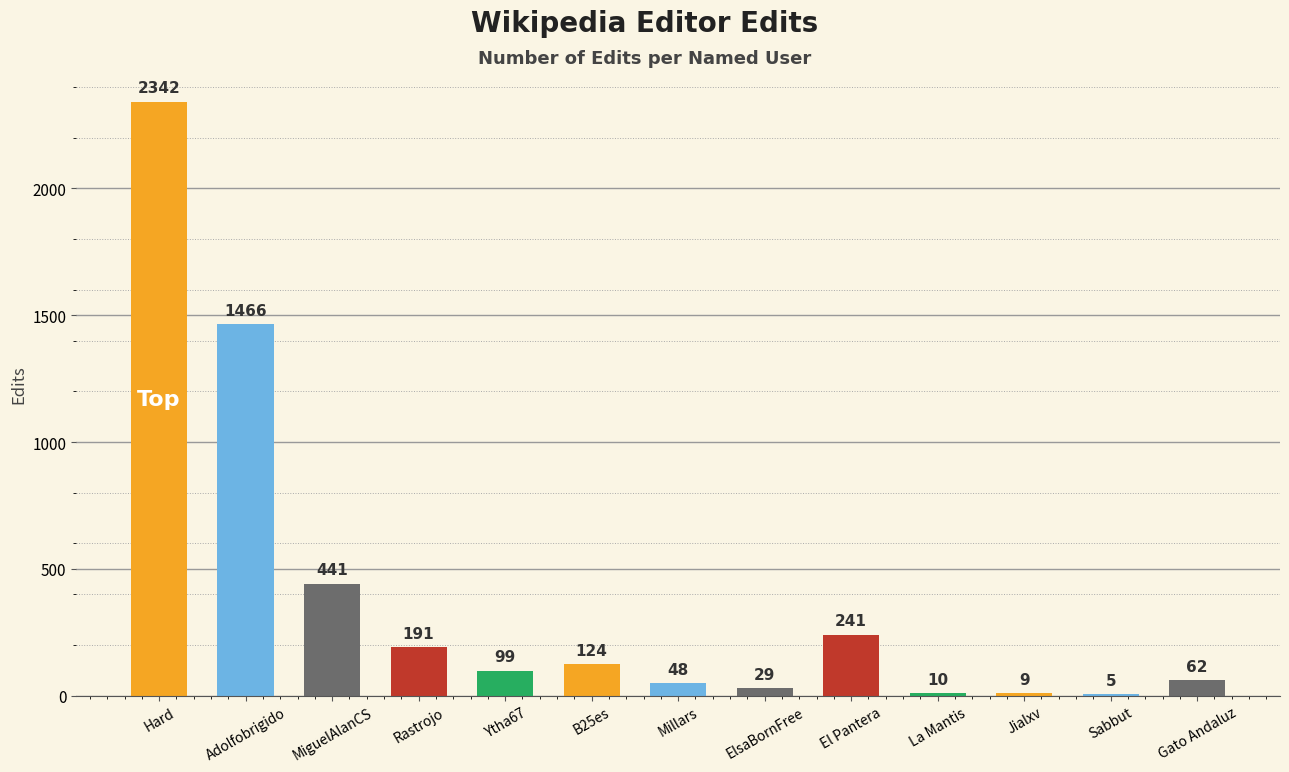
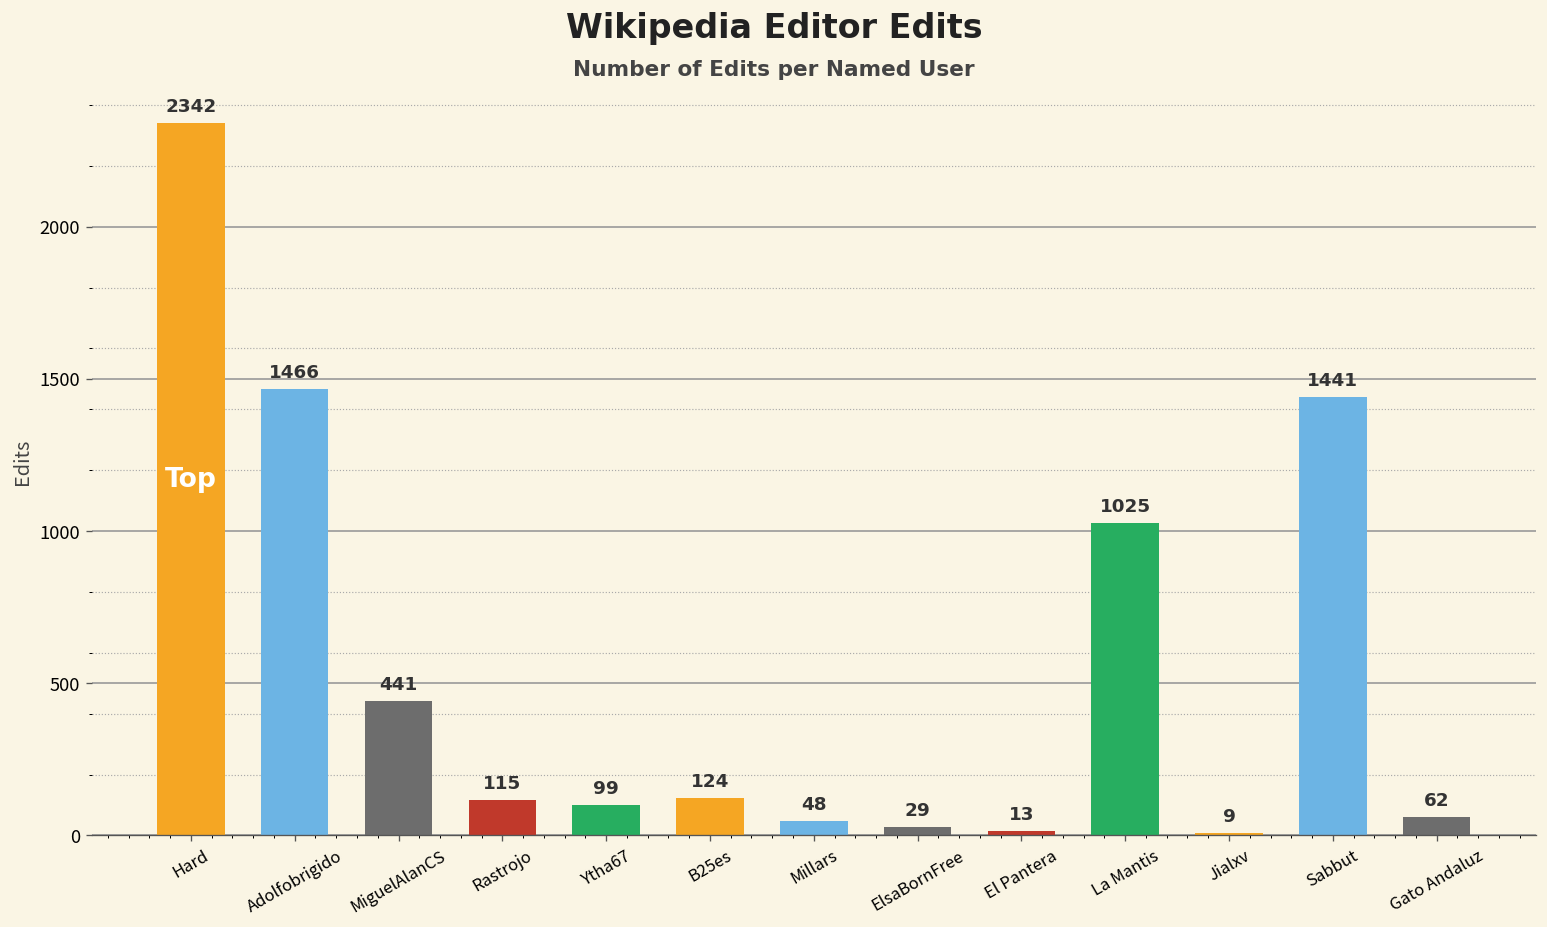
  {
    "Hard": 2342,
    "Adolfobrigido": 1466,
    "MiguelAlanCS": 441,
-   "Rastrojo": 191,
+   "Rastrojo": 115,
    "Ytha67": 99,
    "B25es": 124,
    "Millars": 48,
    "ElsaBornFree": 29,
-   "El Pantera": 241,
-   "La Mantis": 10,
+   "El Pantera": 13,
+   "La Mantis": 1025,
    "Jialxv": 9,
-   "Sabbut": 5,
+   "Sabbut": 1441,
    "Gato Andaluz": 62
  }
